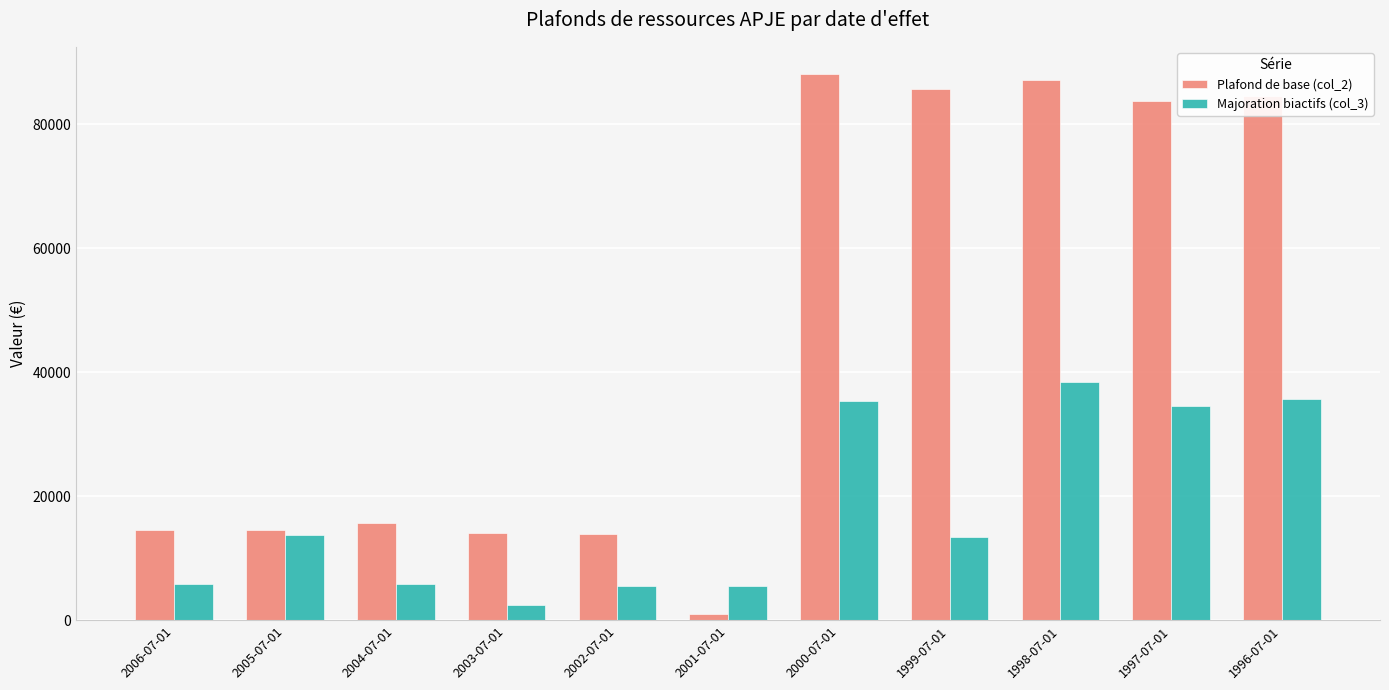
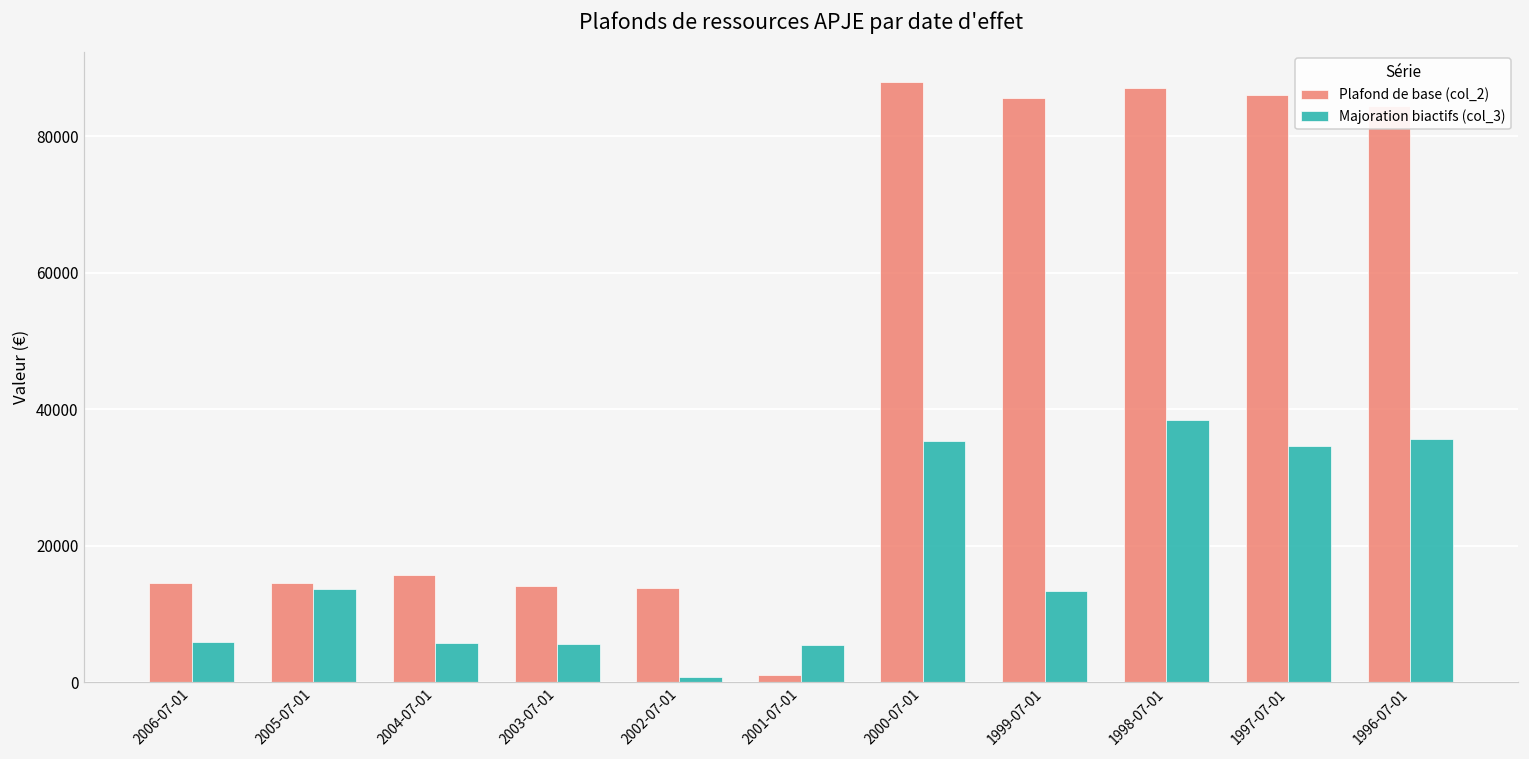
  {
    "Plafond de base (col_2)": {
      "2006-07-01": 15000,
      "2005-07-01": 15000,
      "2004-07-01": 16000,
      "2003-07-01": 14000,
      "2002-07-01": 14000,
      "2001-07-01": 1000,
      "2000-07-01": 88000,
      "1999-07-01": 86000,
      "1998-07-01": 87000,
-     "1997-07-01": 84000
+     "1997-07-01": 86000
    },
    "Majoration biactifs (col_3)": {
      "2006-07-01": 6000,
      "2005-07-01": 14000,
      "2004-07-01": 6000,
-     "2003-07-01": 3000,
-     "2002-07-01": 6000,
+     "2003-07-01": 6000,
+     "2002-07-01": 1000,
      "2001-07-01": 5000,
      "2000-07-01": 35000,
      "1999-07-01": 13000,
      "1998-07-01": 38000,
      "1997-07-01": 35000,
      "1996-07-01": 36000
    }
  }
